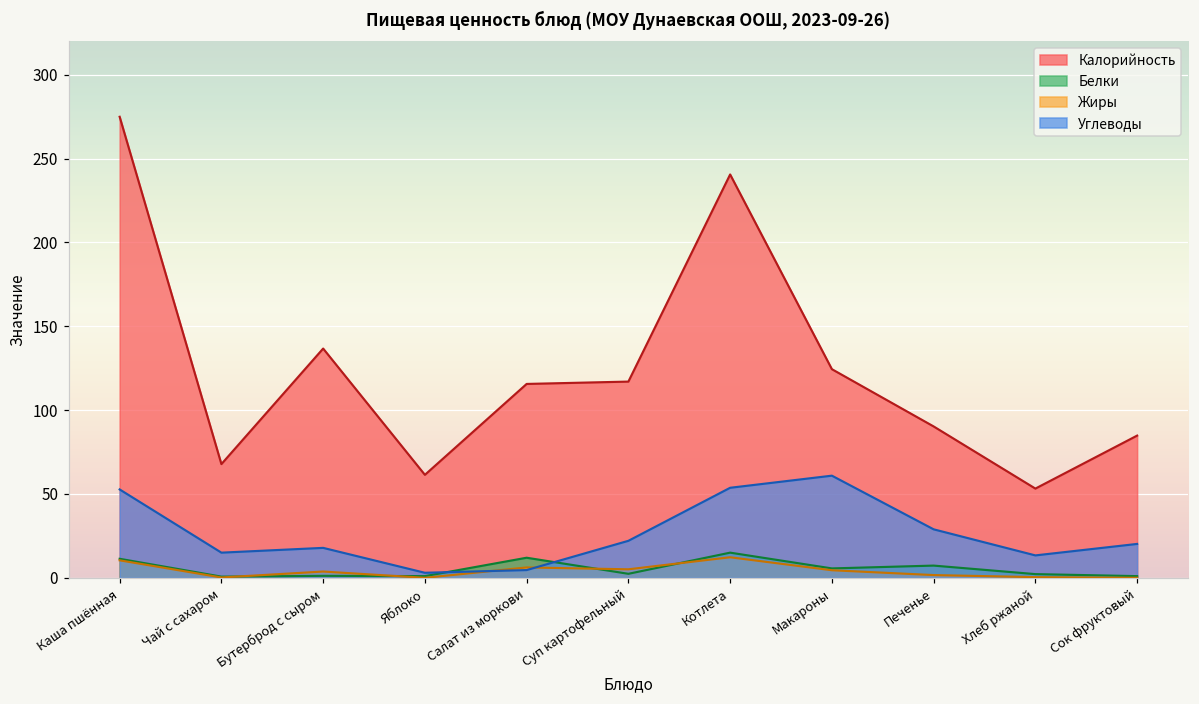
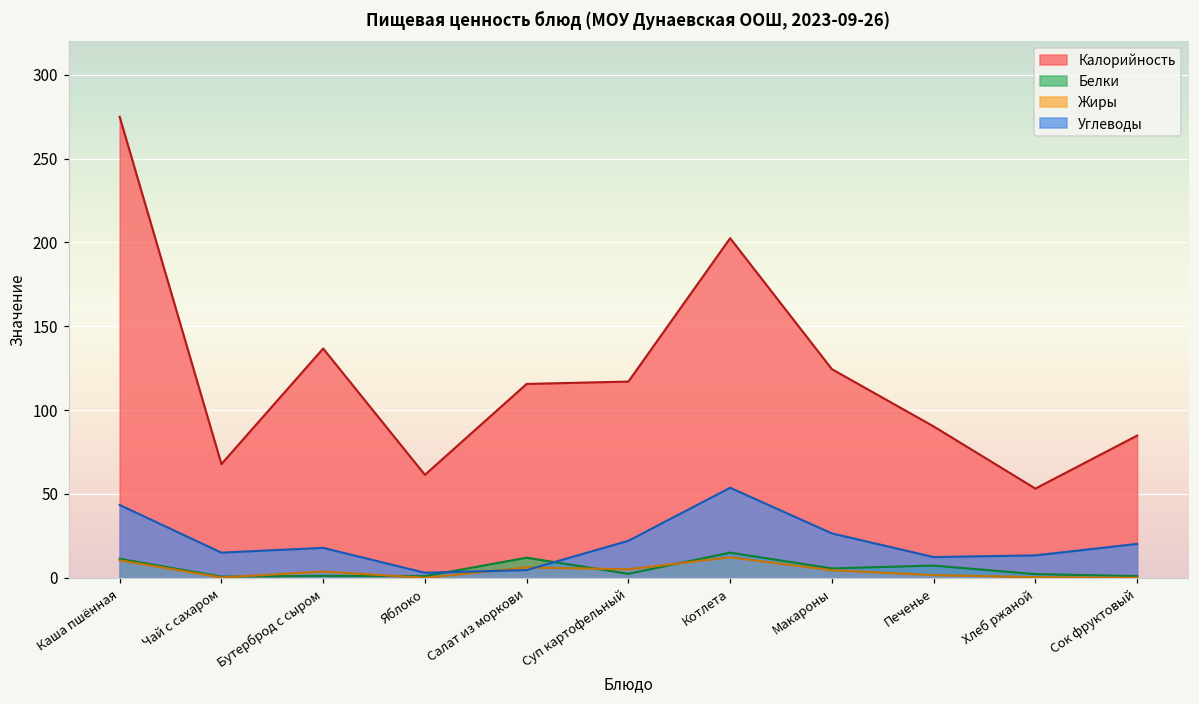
  {
    "Калорийность": {
      "Каша пшённая": 275,
      "Чай с сахаром": 68,
      "Бутерброд с сыром": 137,
      "Яблоко": 61,
      "Салат из моркови": 116,
      "Суп картофельный": 117,
-     "Котлета": 241,
+     "Котлета": 203,
      "Макароны": 124,
      "Печенье": 90,
      "Хлеб ржаной": 53,
      "Сок фруктовый": 85
    },
    "Белки": {
      "Бутерброд с сыром": 1,
      "Салат из моркови": 12,
      "Суп картофельный": 2,
      "Котлета": 15,
      "Печенье": 7,
      "Хлеб ржаной": 2
    },
    "Жиры": {
      "Бутерброд с сыром": 4,
      "Суп картофельный": 5,
      "Котлета": 12,
      "Печенье": 2,
      "Хлеб ржаной": 0
    },
    "Углеводы": {
-     "Каша пшённая": 53,
+     "Каша пшённая": 43,
      "Чай с сахаром": 15,
      "Бутерброд с сыром": 18,
      "Яблоко": 3,
      "Суп картофельный": 22,
      "Котлета": 54,
-     "Макароны": 61,
-     "Печенье": 29,
+     "Макароны": 26,
+     "Печенье": 12,
      "Хлеб ржаной": 13,
      "Сок фруктовый": 20
    }
  }
